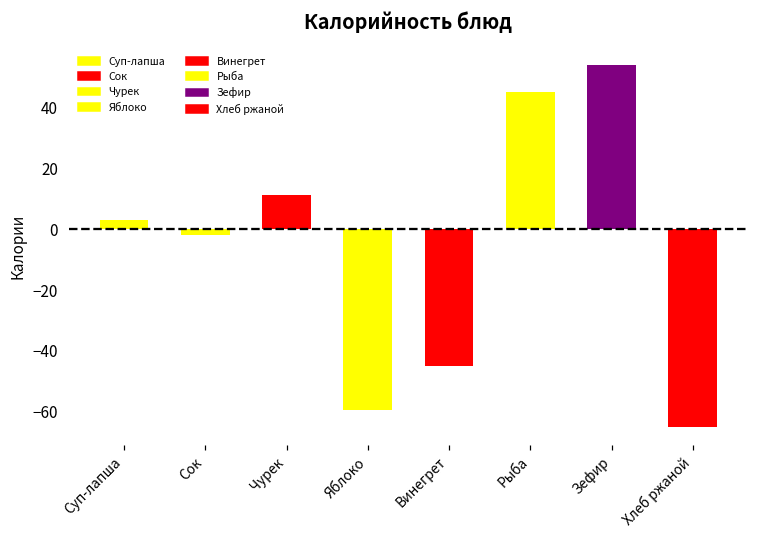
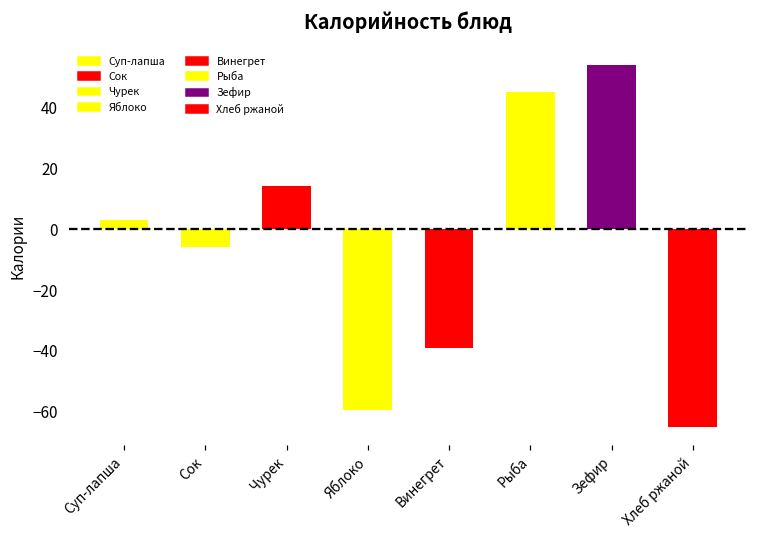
  {
    "Суп-лапша": 3,
-   "Сок": -2,
-   "Чурек": 11,
+   "Сок": -6,
+   "Чурек": 14,
    "Яблоко": -60,
-   "Винегрет": -45,
+   "Винегрет": -39,
    "Рыба": 45,
    "Зефир": 54,
    "Хлеб ржаной": -65
  }
